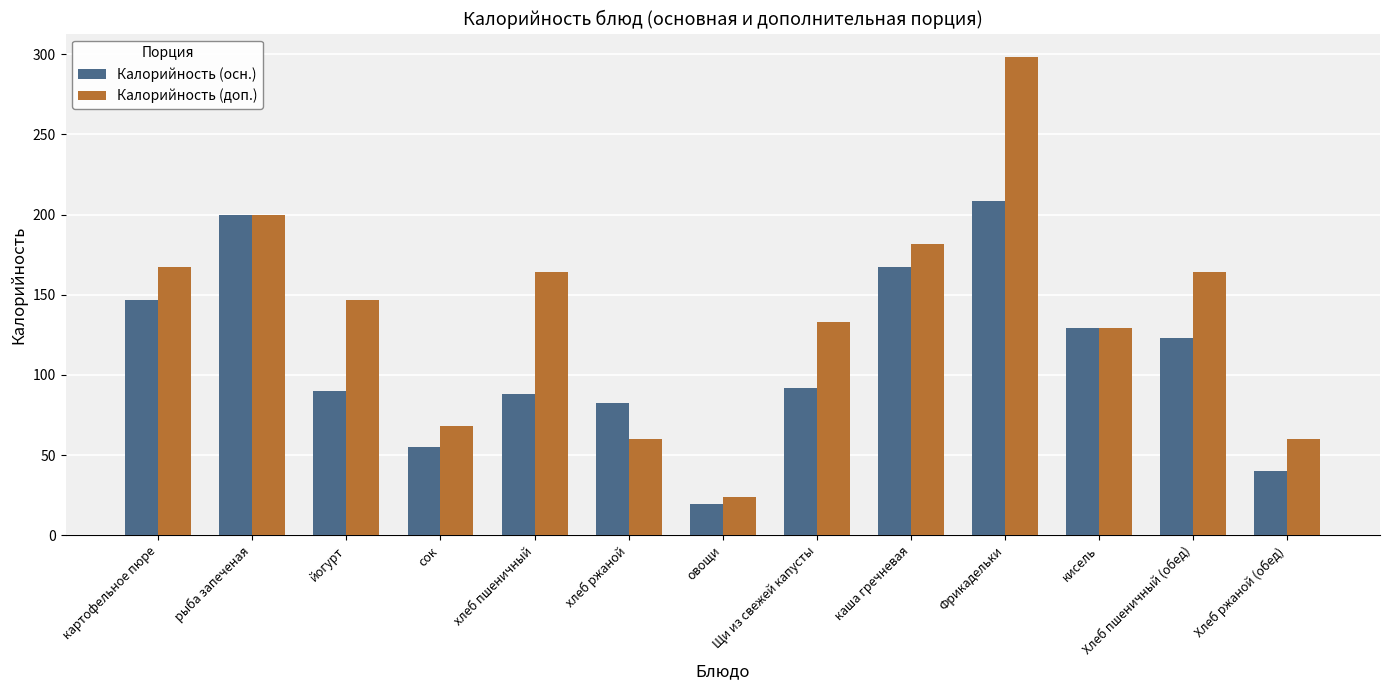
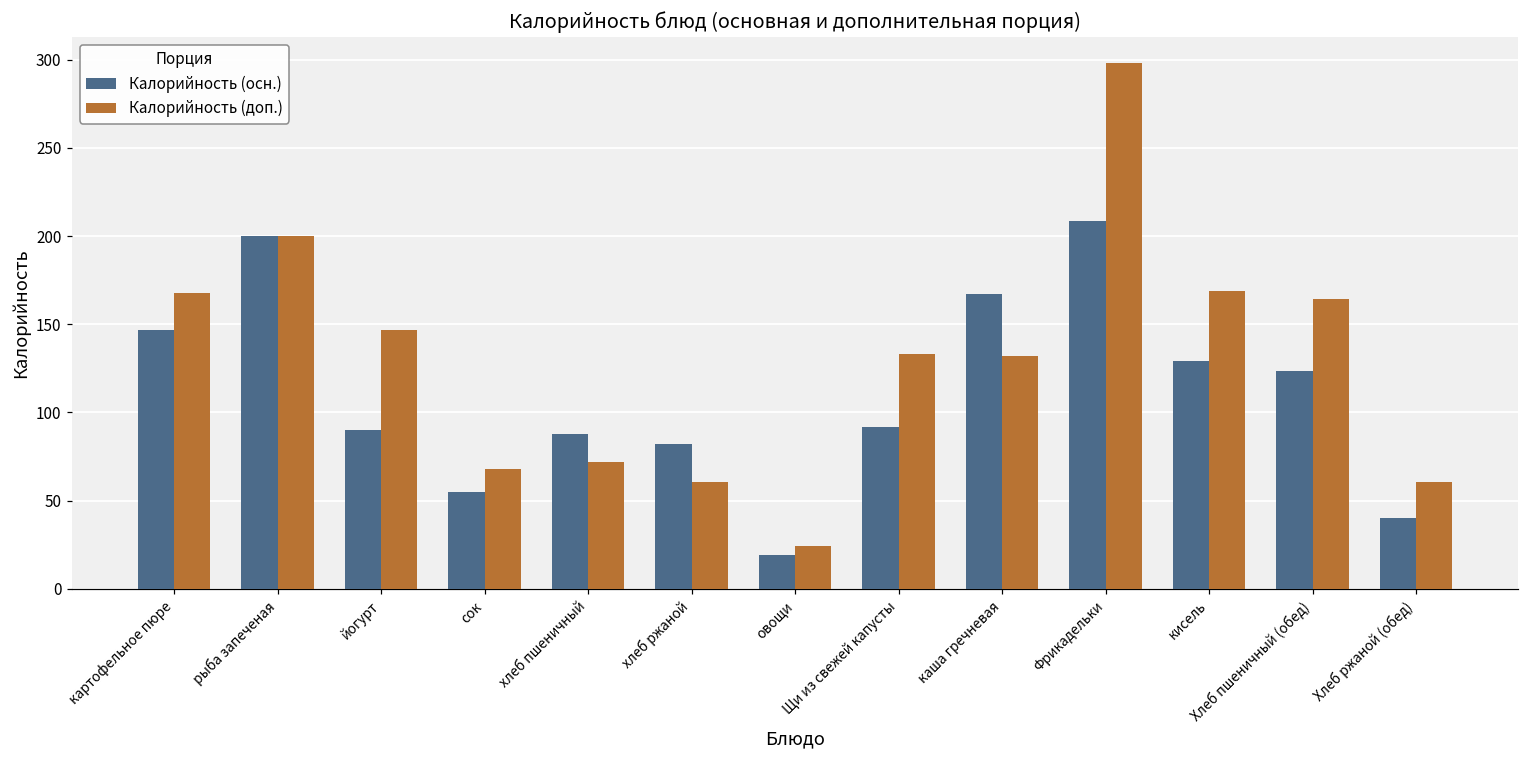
  {
    "Калорийность (осн.)": {
      "картофельное пюре": 147,
      "рыба запеченая": 200,
      "йогурт": 90,
      "сок": 55,
      "хлеб пшеничный": 88,
      "хлеб ржаной": 82,
      "овощи": 19,
      "Щи из свежей капусты": 92,
      "каша гречневая": 167,
      "Фрикадельки": 209,
      "кисель": 129,
      "Хлеб пшеничный (обед)": 123,
      "Хлеб ржаной (обед)": 40
    },
    "Калорийность (доп.)": {
      "картофельное пюре": 168,
      "рыба запеченая": 200,
      "йогурт": 147,
      "сок": 68,
-     "хлеб пшеничный": 164,
+     "хлеб пшеничный": 72,
      "хлеб ржаной": 60,
      "овощи": 24,
      "Щи из свежей капусты": 133,
-     "каша гречневая": 182,
+     "каша гречневая": 132,
      "Фрикадельки": 298,
-     "кисель": 129,
+     "кисель": 169,
      "Хлеб пшеничный (обед)": 164,
      "Хлеб ржаной (обед)": 60
    }
  }
